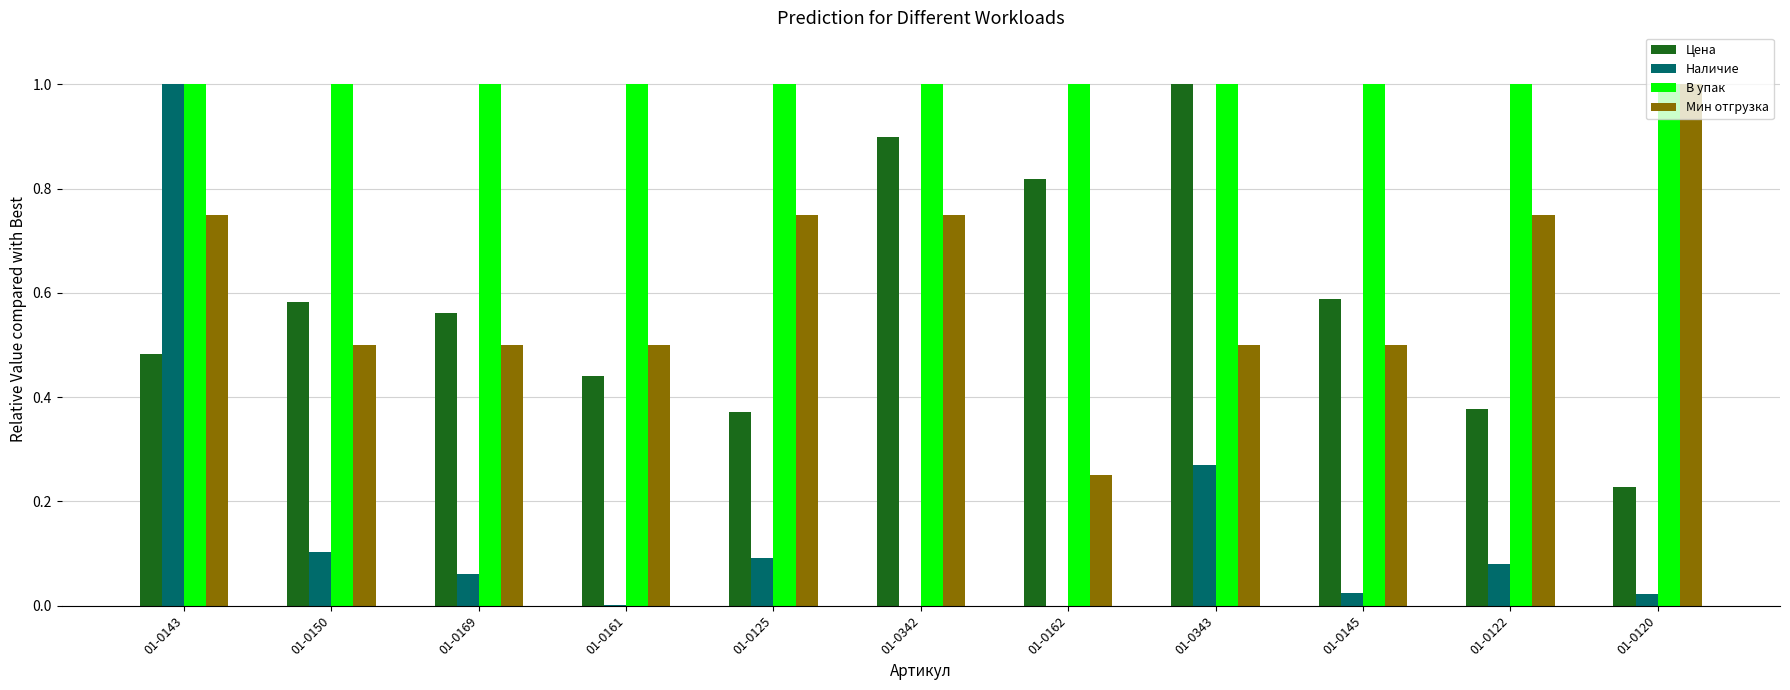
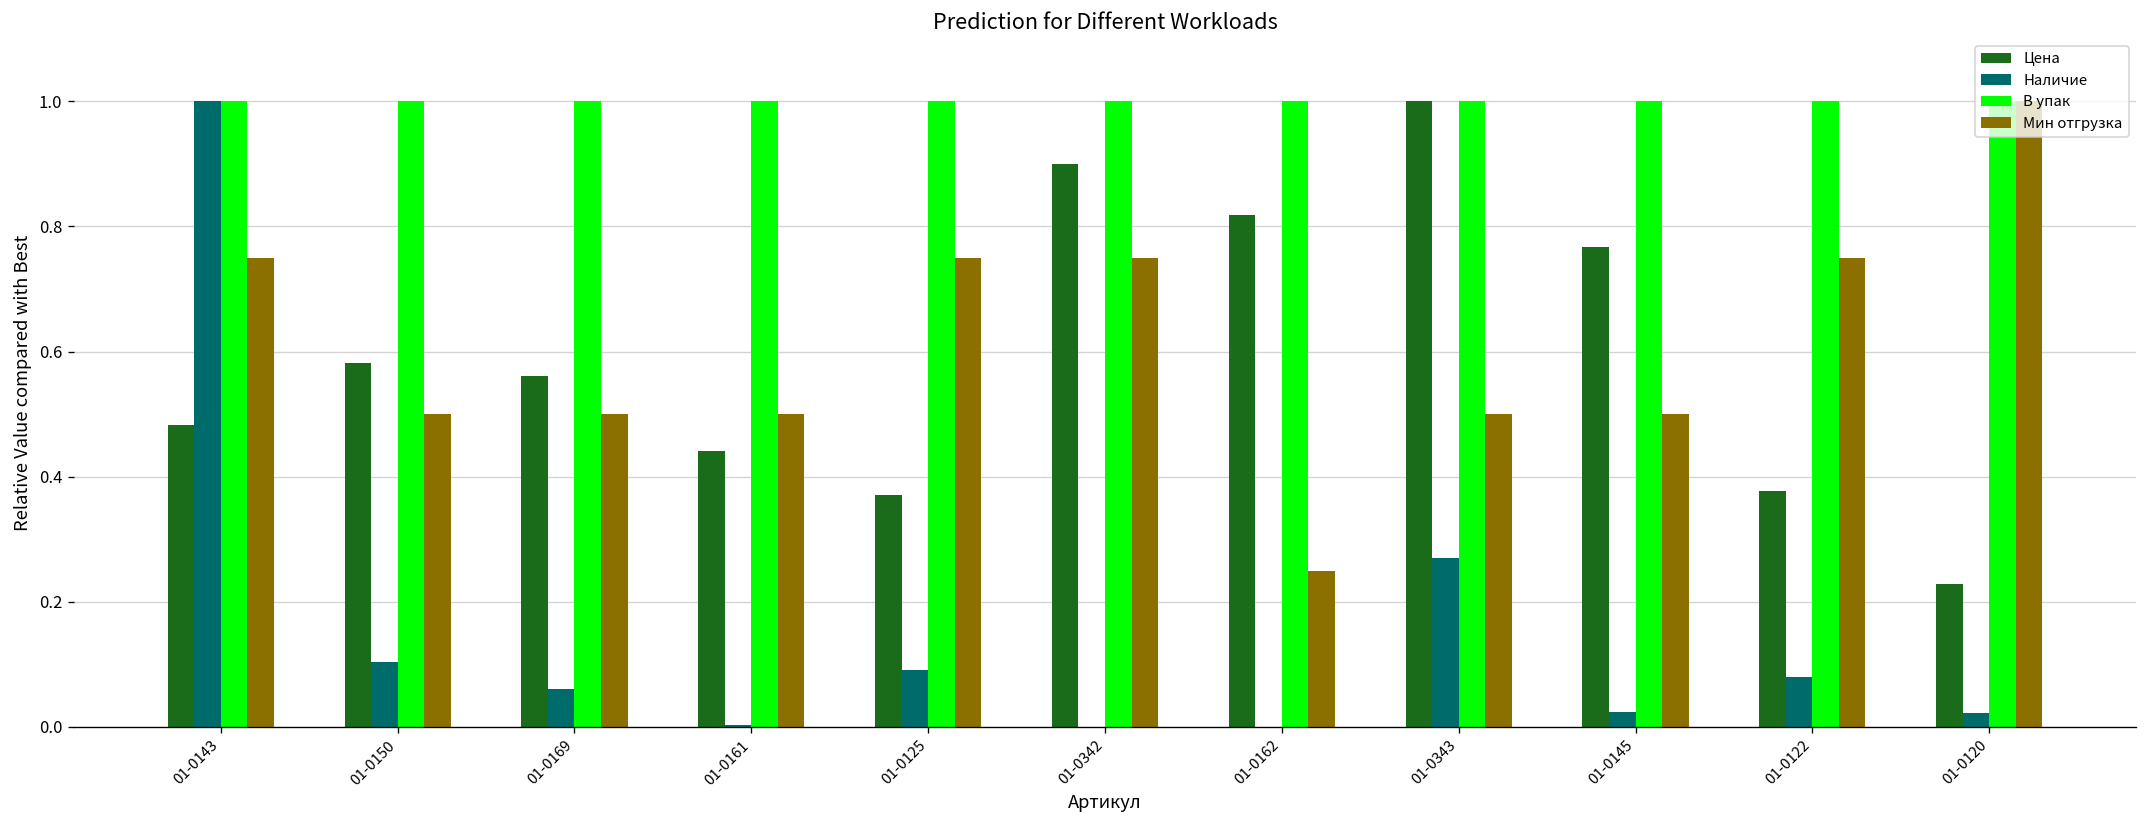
  {
    "Цена": {
      "01-0143": 0.48,
      "01-0150": 0.58,
      "01-0169": 0.56,
      "01-0161": 0.44,
      "01-0125": 0.37,
      "01-0342": 0.90,
      "01-0162": 0.82,
      "01-0343": 1.00,
-     "01-0145": 0.59,
+     "01-0145": 0.77,
      "01-0122": 0.38,
      "01-0120": 0.23
    },
    "Наличие": {
      "01-0143": 1.00,
      "01-0150": 0.10,
      "01-0169": 0.06,
      "01-0125": 0.09,
      "01-0342": 0.00,
      "01-0162": 0.00,
      "01-0343": 0.27,
      "01-0145": 0.02,
      "01-0122": 0.08,
      "01-0120": 0.02
    },
    "В упак": {
      "01-0143": 1.00,
      "01-0150": 1.00,
      "01-0169": 1.00,
      "01-0161": 1.00,
      "01-0125": 1.00,
      "01-0342": 1.00,
      "01-0162": 1.00,
      "01-0343": 1.00,
      "01-0145": 1.00,
      "01-0122": 1.00
    },
    "Мин отгрузка": {
      "01-0143": 0.75,
      "01-0150": 0.50,
      "01-0169": 0.50,
      "01-0161": 0.50,
      "01-0125": 0.75,
      "01-0342": 0.75,
      "01-0162": 0.25,
      "01-0343": 0.50,
      "01-0145": 0.50,
      "01-0122": 0.75
    }
  }
